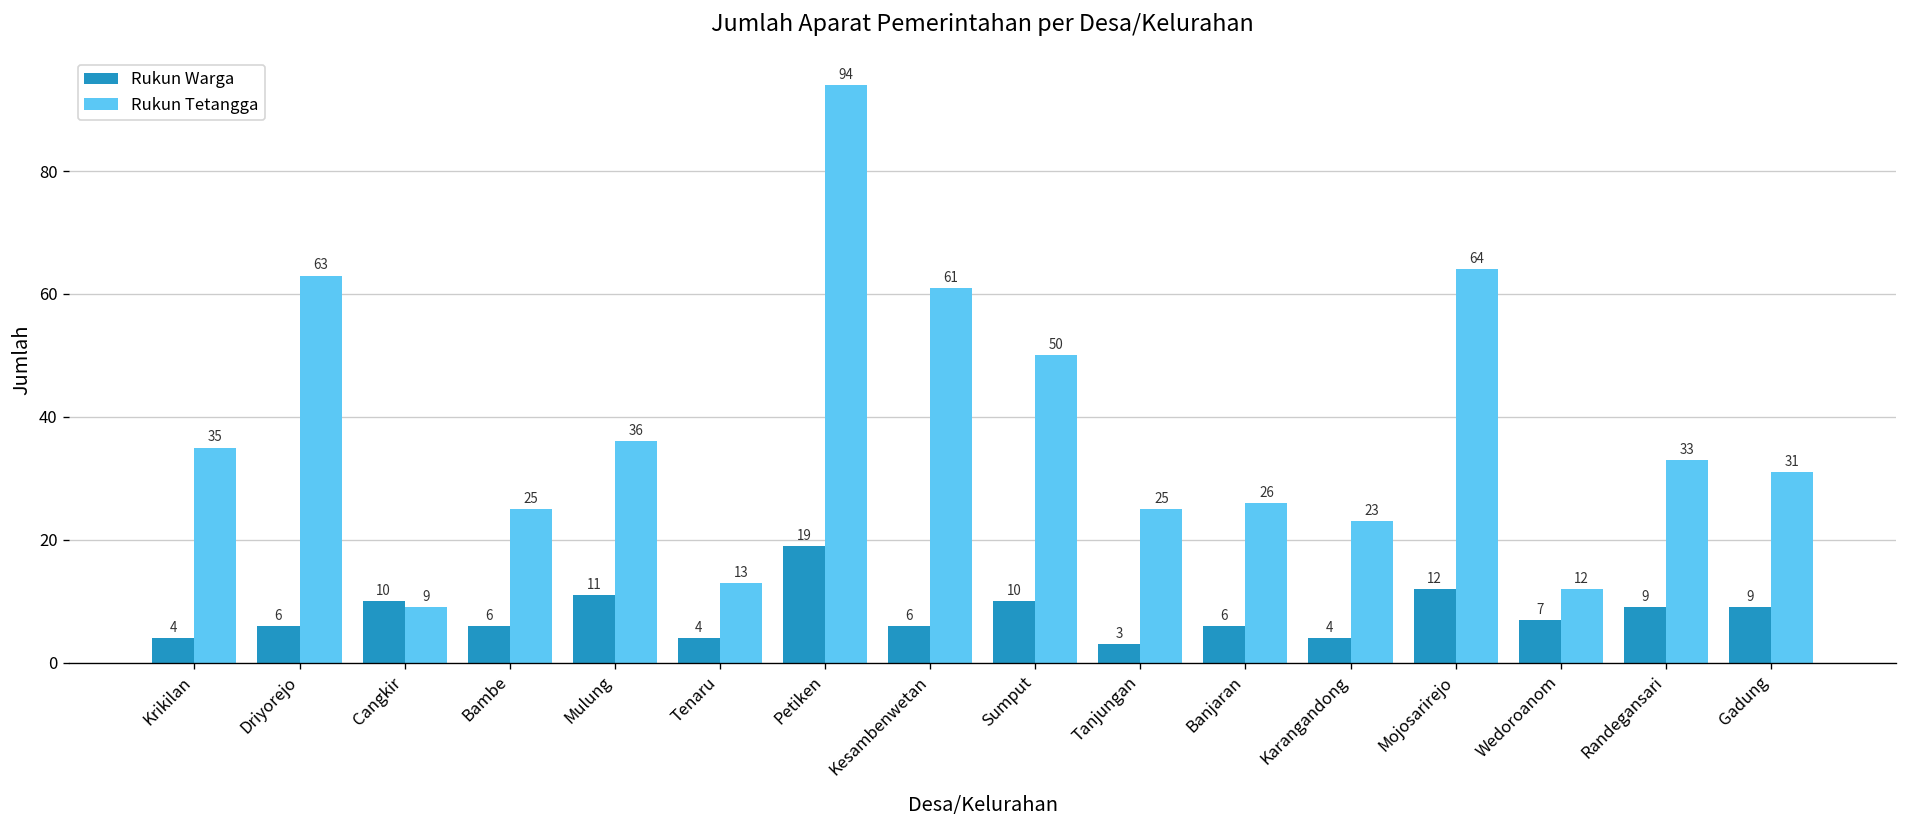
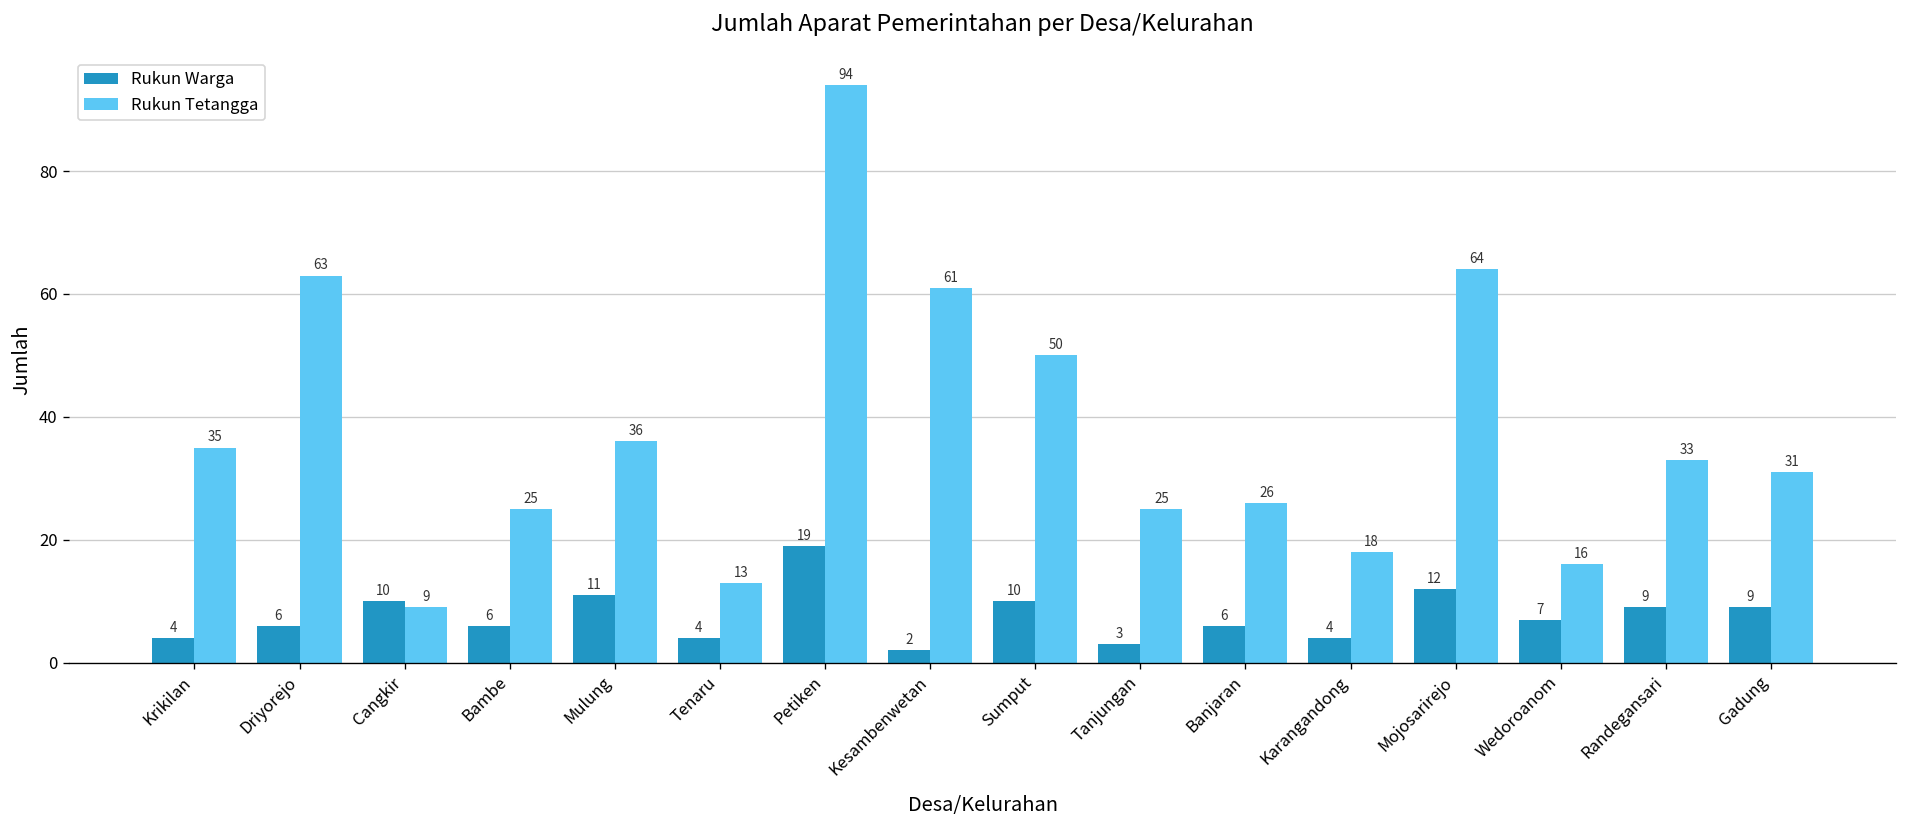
  {
    "Rukun Warga": {
      "Krikilan": 4,
      "Driyorejo": 6,
      "Cangkir": 10,
      "Bambe": 6,
      "Mulung": 11,
      "Tenaru": 4,
      "Petiken": 19,
-     "Kesambenwetan": 6,
+     "Kesambenwetan": 2,
      "Sumput": 10,
      "Tanjungan": 3,
      "Banjaran": 6,
      "Karangandong": 4,
      "Mojosarirejo": 12,
      "Wedoroanom": 7,
      "Randegansari": 9,
      "Gadung": 9
    },
    "Rukun Tetangga": {
      "Krikilan": 35,
      "Driyorejo": 63,
      "Cangkir": 9,
      "Bambe": 25,
      "Mulung": 36,
      "Tenaru": 13,
      "Petiken": 94,
      "Kesambenwetan": 61,
      "Sumput": 50,
      "Tanjungan": 25,
      "Banjaran": 26,
-     "Karangandong": 23,
+     "Karangandong": 18,
      "Mojosarirejo": 64,
-     "Wedoroanom": 12,
+     "Wedoroanom": 16,
      "Randegansari": 33,
      "Gadung": 31
    }
  }
